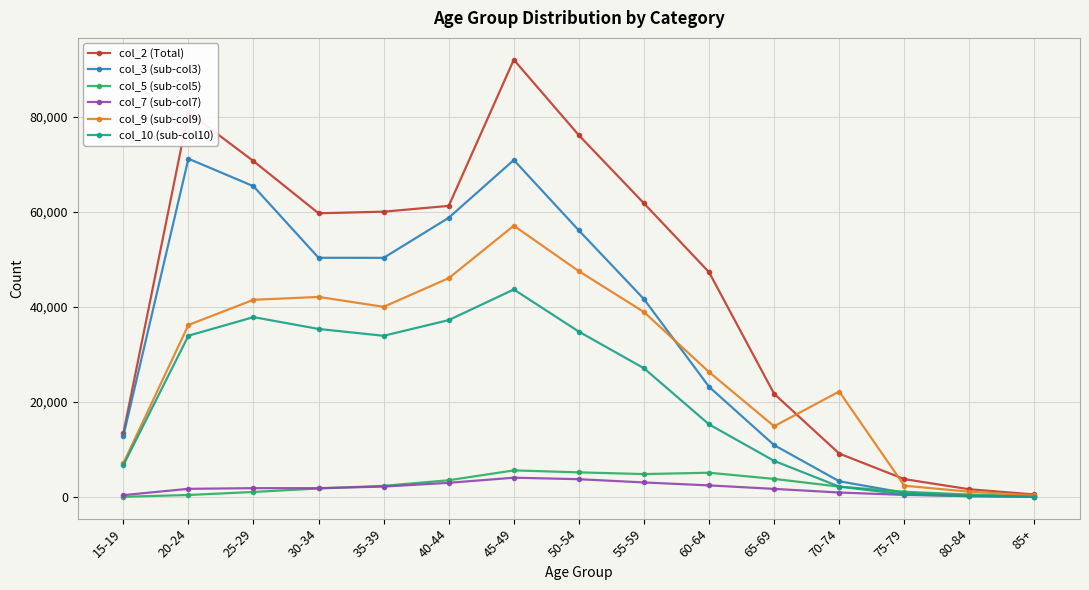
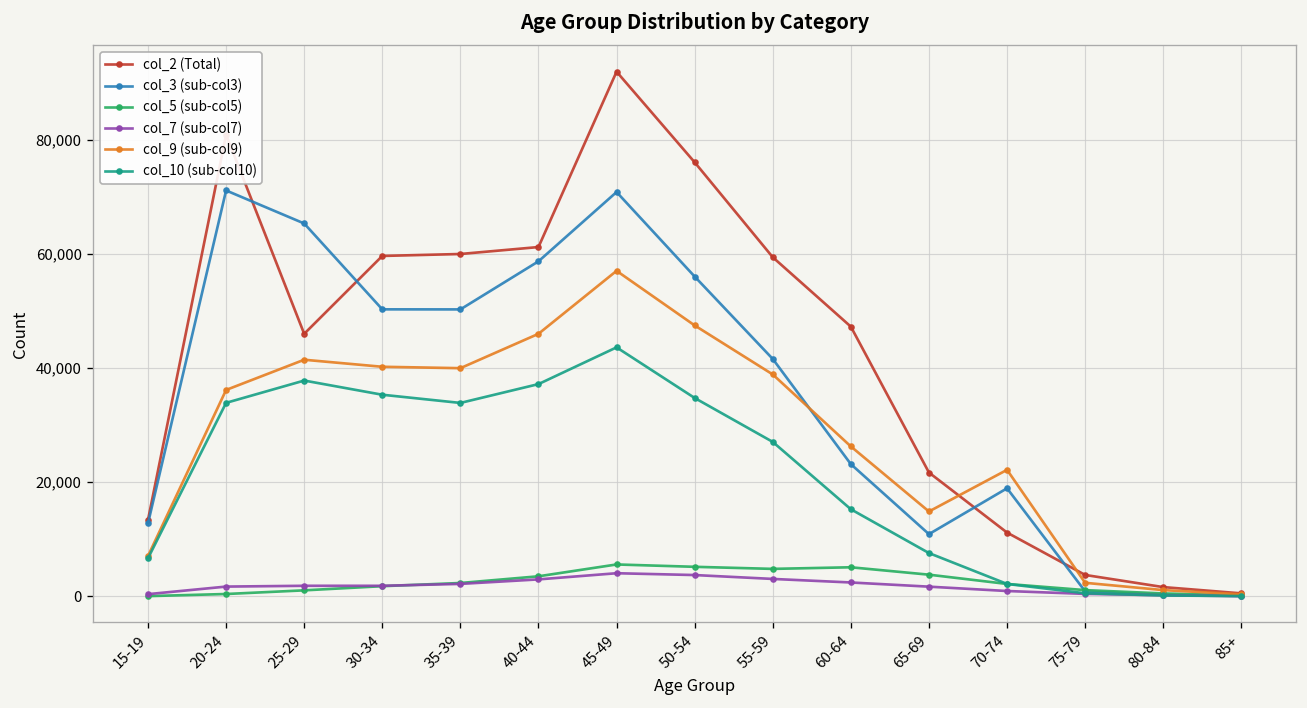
  {
    "col_2 (Total)": {
      "15-19": "13,000",
-     "25-29": "71,000",
+     "25-29": "46,000",
      "30-34": "60,000",
      "35-39": "60,000",
      "40-44": "61,000",
      "45-49": "92,000",
      "50-54": "76,000",
-     "55-59": "62,000",
+     "55-59": "59,000",
      "60-64": "47,000",
      "65-69": "22,000",
-     "70-74": "9,000",
+     "70-74": "11,000",
      "75-79": "4,000"
    },
    "col_3 (sub-col3)": {
      "15-19": "13,000",
      "20-24": "71,000",
      "25-29": "65,000",
      "30-34": "50,000",
      "35-39": "50,000",
      "40-44": "59,000",
      "45-49": "71,000",
      "50-54": "56,000",
      "55-59": "42,000",
      "60-64": "23,000",
      "65-69": "11,000",
-     "70-74": "3,000"
+     "70-74": "19,000"
    },
    "col_7 (sub-col7)": {
      "20-24": "2,000",
      "25-29": "2,000",
      "45-49": "4,000",
      "50-54": "4,000",
      "55-59": "3,000",
      "60-64": "2,000",
      "65-69": "2,000",
      "70-74": "1,000"
    },
    "col_9 (sub-col9)": {
      "20-24": "36,000",
      "25-29": "41,000",
-     "30-34": "42,000",
+     "30-34": "40,000",
      "35-39": "40,000",
      "40-44": "46,000",
      "45-49": "57,000",
      "50-54": "47,000",
      "55-59": "39,000",
      "60-64": "26,000",
      "65-69": "15,000",
      "70-74": "22,000",
      "75-79": "2,000"
    }
  }
